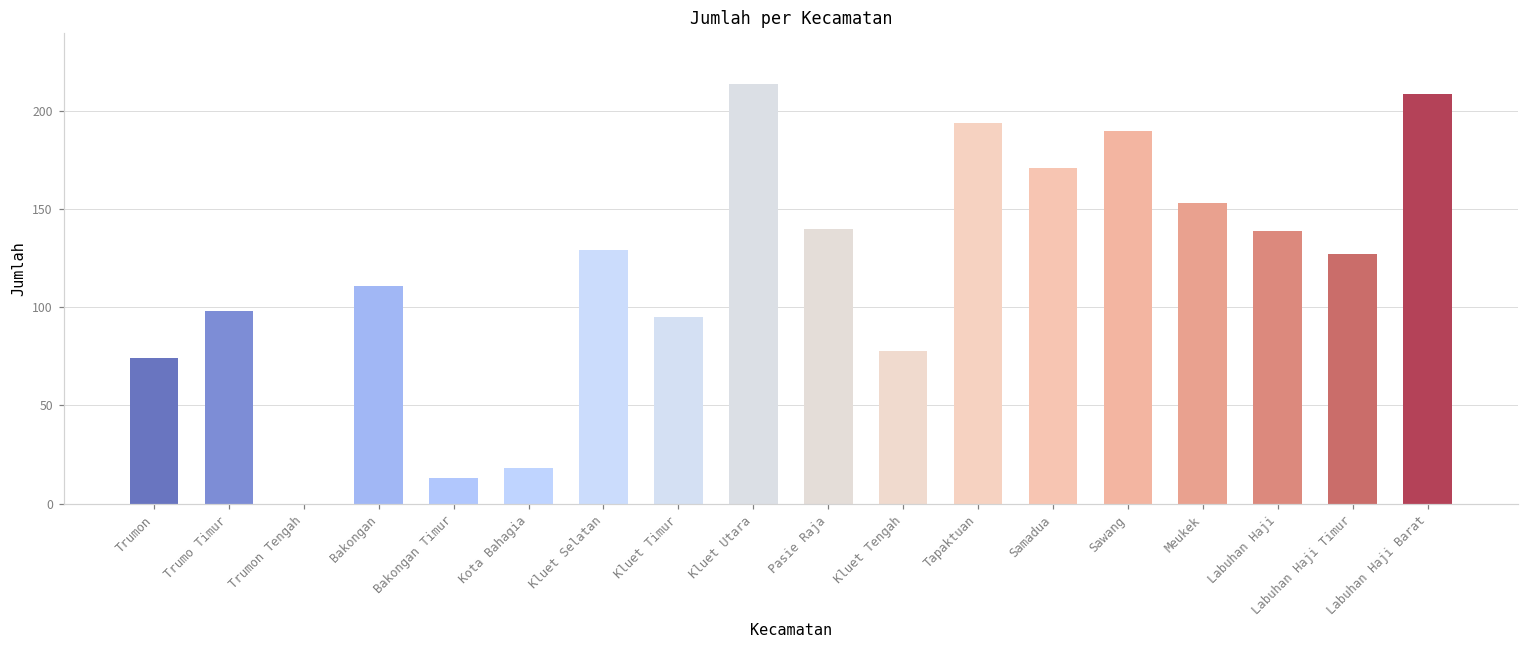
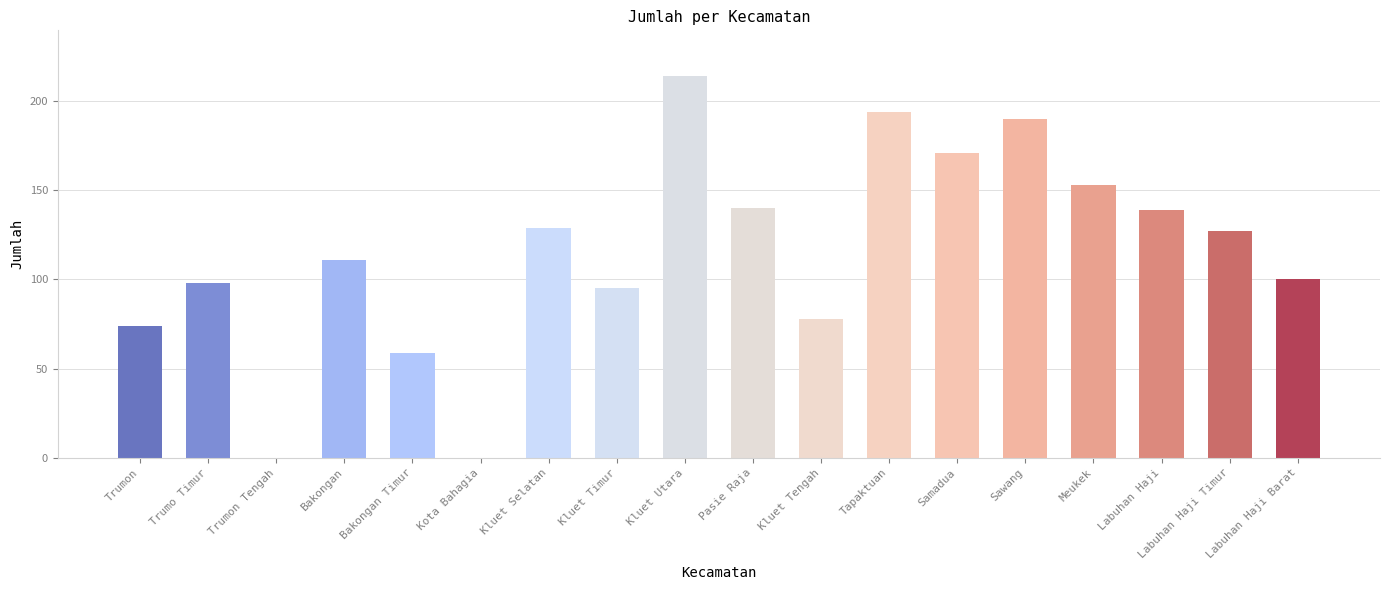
  {
    "Trumon": 74,
    "Trumo Timur": 98,
    "Trumon Tengah": 0,
    "Bakongan": 111,
-   "Bakongan Timur": 13,
-   "Kota Bahagia": 18,
+   "Bakongan Timur": 59,
+   "Kota Bahagia": 0,
    "Kluet Selatan": 129,
    "Kluet Timur": 95,
    "Kluet Utara": 214,
    "Pasie Raja": 140,
    "Kluet Tengah": 78,
    "Tapaktuan": 194,
    "Samadua": 171,
    "Sawang": 190,
    "Meukek": 153,
    "Labuhan Haji": 139,
    "Labuhan Haji Timur": 127,
-   "Labuhan Haji Barat": 209
+   "Labuhan Haji Barat": 100
  }
